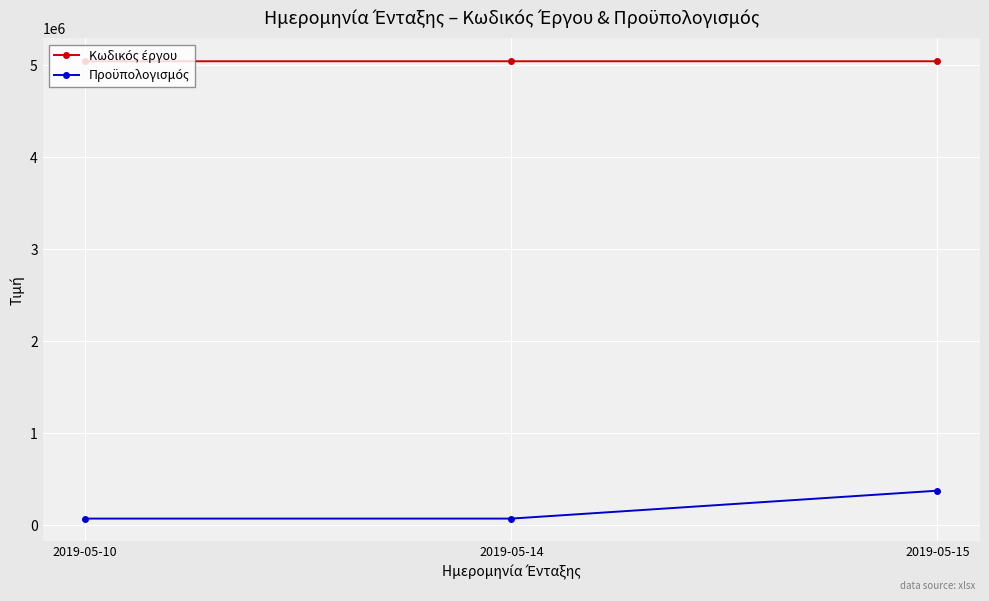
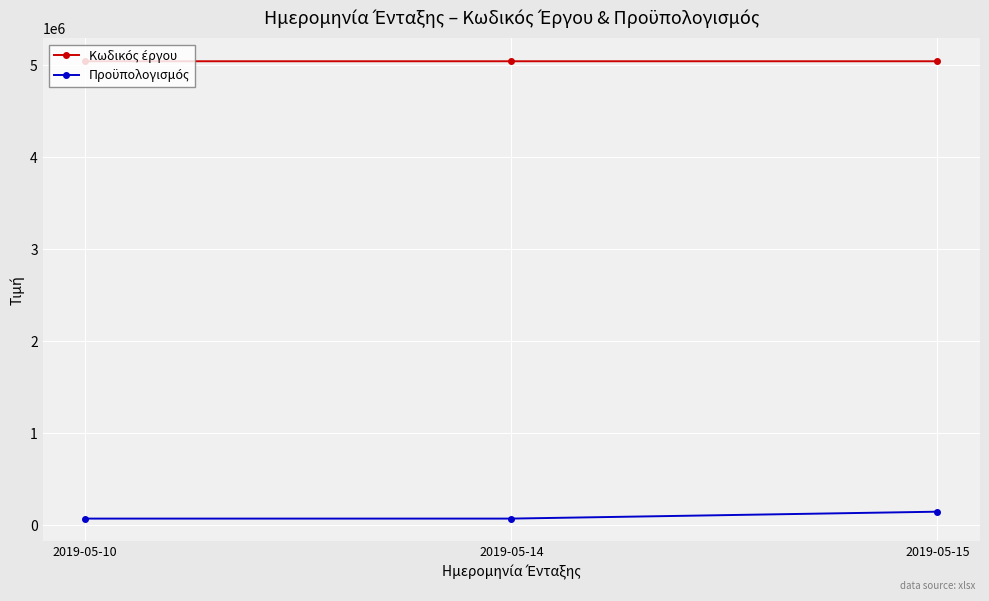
  {
    "Κωδικός έργου": {
      "2019-05-14": 5000000,
      "2019-05-15": 5000000
    },
    "Προϋπολογισμός": {
      "2019-05-10": 100000,
      "2019-05-14": 100000,
-     "2019-05-15": 400000
+     "2019-05-15": 200000
    }
  }
